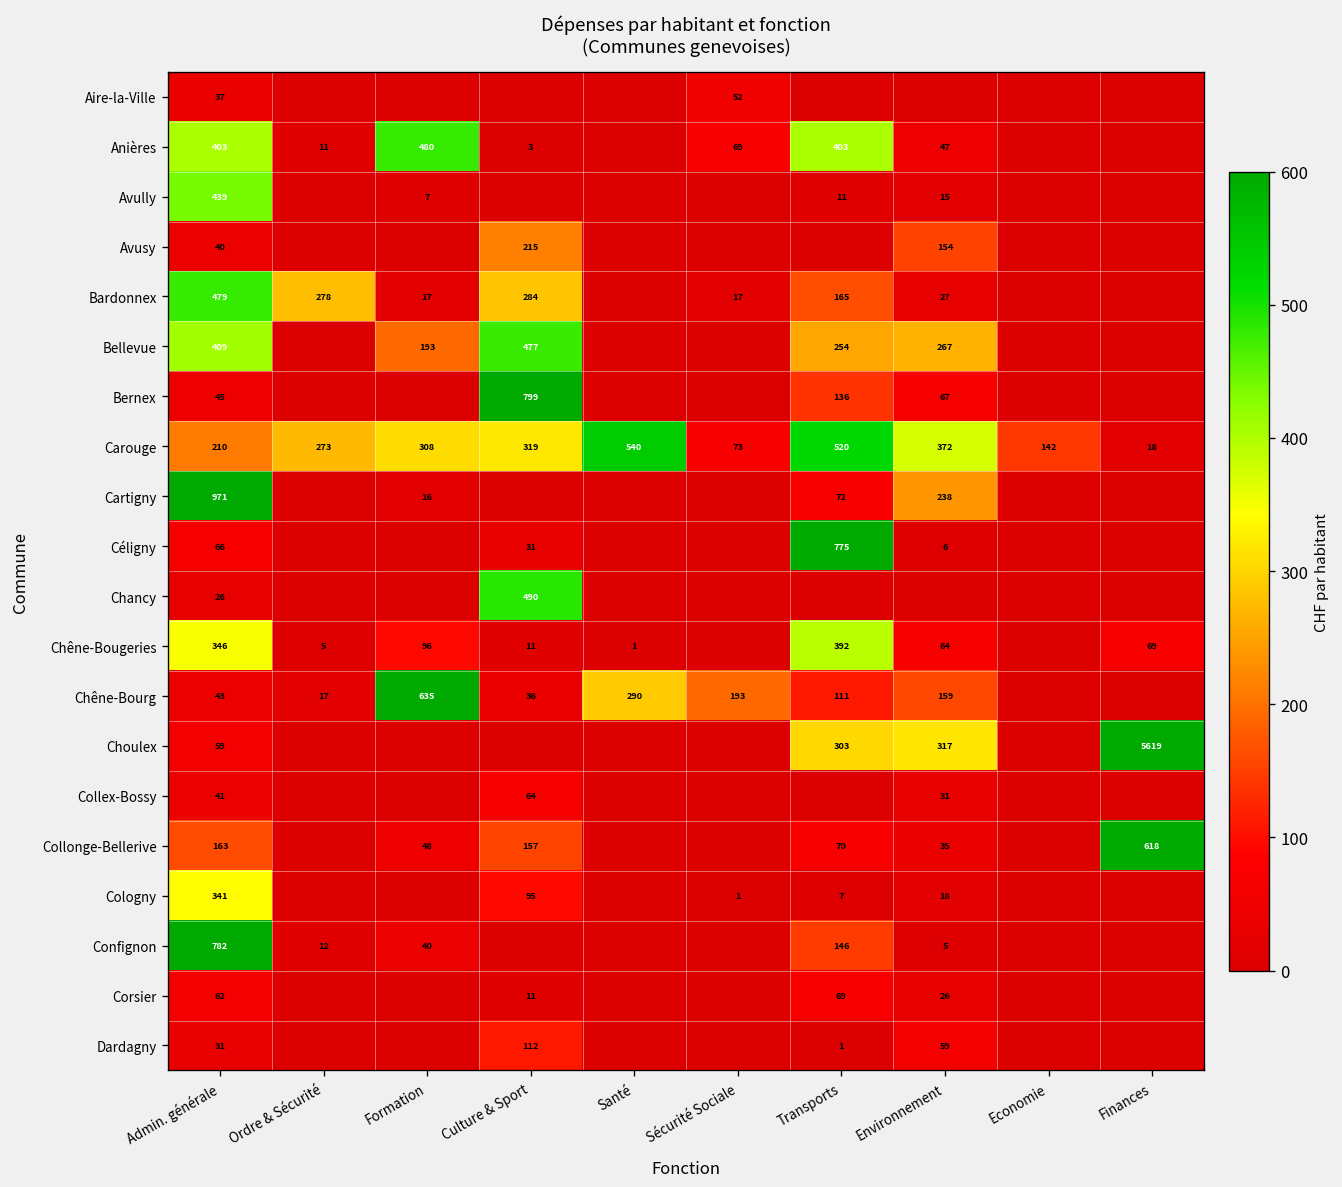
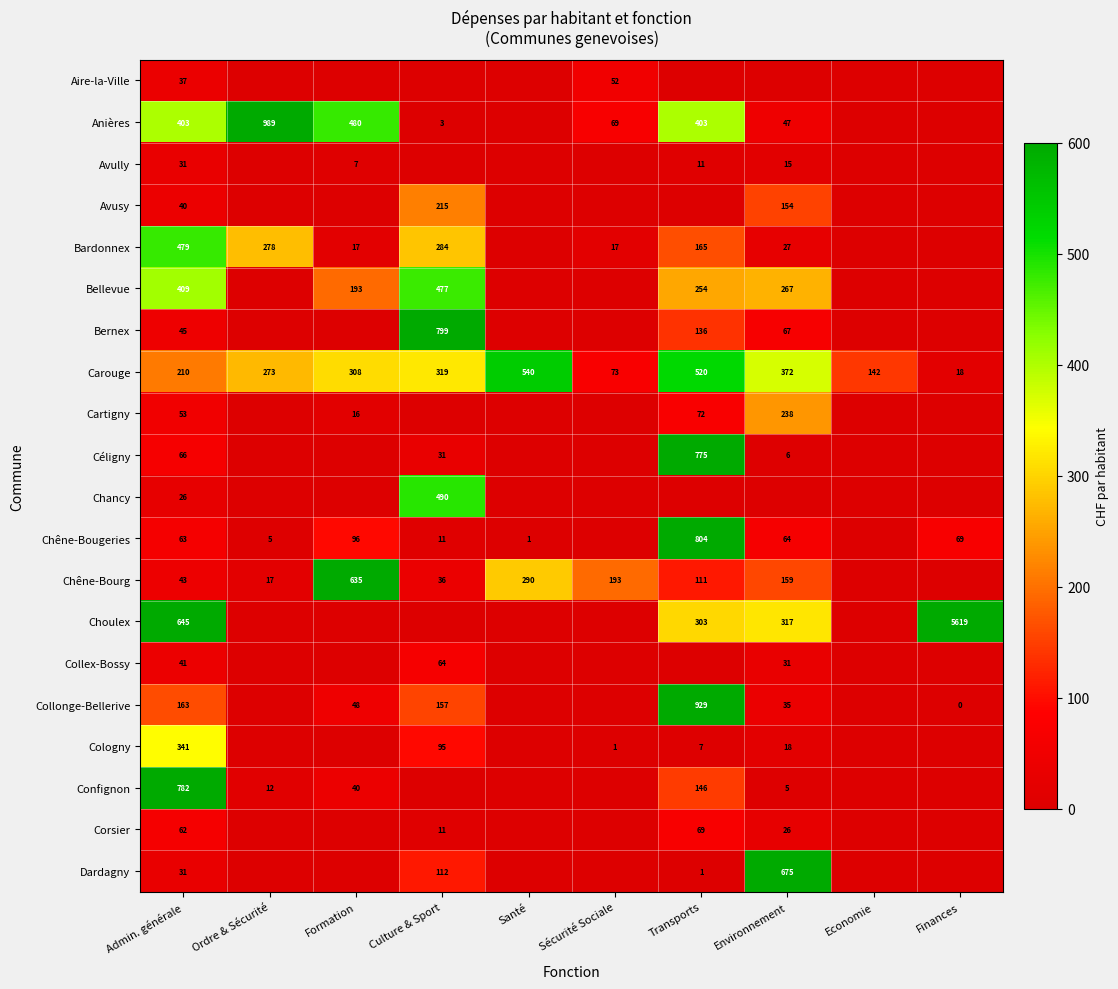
  {
    "Aire-la-Ville": {
      "Admin. générale": 37,
      "Sécurité Sociale": 52
    },
    "Anières": {
      "Admin. générale": 403,
-     "Ordre & Sécurité": 11,
+     "Ordre & Sécurité": 989,
      "Formation": 480,
      "Culture & Sport": 3,
      "Sécurité Sociale": 69,
      "Transports": 403,
      "Environnement": 47
    },
    "Avully": {
-     "Admin. générale": 439,
+     "Admin. générale": 31,
      "Formation": 7,
      "Transports": 11,
      "Environnement": 15
    },
    "Avusy": {
      "Admin. générale": 40,
      "Culture & Sport": 215,
      "Environnement": 154
    },
    "Bardonnex": {
      "Admin. générale": 479,
      "Ordre & Sécurité": 278,
      "Formation": 17,
      "Culture & Sport": 284,
      "Sécurité Sociale": 17,
      "Transports": 165,
      "Environnement": 27
    },
    "Bellevue": {
      "Admin. générale": 409,
      "Formation": 193,
      "Culture & Sport": 477,
      "Transports": 254,
      "Environnement": 267
    },
    "Bernex": {
      "Admin. générale": 45,
      "Culture & Sport": 799,
      "Transports": 136,
      "Environnement": 67
    },
    "Carouge": {
      "Admin. générale": 210,
      "Ordre & Sécurité": 273,
      "Formation": 308,
      "Culture & Sport": 319,
      "Santé": 540,
      "Sécurité Sociale": 73,
      "Transports": 520,
      "Environnement": 372,
      "Economie": 142,
      "Finances": 18
    },
    "Cartigny": {
-     "Admin. générale": 971,
+     "Admin. générale": 53,
      "Formation": 16,
      "Transports": 72,
      "Environnement": 238
    },
    "Céligny": {
      "Admin. générale": 66,
      "Culture & Sport": 31,
      "Transports": 775,
      "Environnement": 6
    },
    "Chancy": {
      "Admin. générale": 26,
      "Culture & Sport": 490
    },
    "Chêne-Bougeries": {
-     "Admin. générale": 346,
+     "Admin. générale": 63,
      "Ordre & Sécurité": 5,
      "Formation": 96,
      "Culture & Sport": 11,
      "Santé": 1,
-     "Transports": 392,
+     "Transports": 804,
      "Environnement": 64,
      "Finances": 69
    },
    "Chêne-Bourg": {
      "Admin. générale": 43,
      "Ordre & Sécurité": 17,
      "Formation": 635,
      "Culture & Sport": 36,
      "Santé": 290,
      "Sécurité Sociale": 193,
      "Transports": 111,
      "Environnement": 159
    },
    "Choulex": {
-     "Admin. générale": 59,
+     "Admin. générale": 645,
      "Transports": 303,
      "Environnement": 317,
      "Finances": 5619
    },
    "Collex-Bossy": {
      "Admin. générale": 41,
      "Culture & Sport": 64,
      "Environnement": 31
    },
    "Collonge-Bellerive": {
      "Admin. générale": 163,
      "Formation": 48,
      "Culture & Sport": 157,
-     "Transports": 70,
+     "Transports": 929,
      "Environnement": 35,
-     "Finances": 618
+     "Finances": 0
    },
    "Cologny": {
      "Admin. générale": 341,
      "Culture & Sport": 95,
      "Sécurité Sociale": 1,
      "Transports": 7,
      "Environnement": 18
    },
    "Confignon": {
      "Admin. générale": 782,
      "Ordre & Sécurité": 12,
      "Formation": 40,
      "Transports": 146,
      "Environnement": 5
    },
    "Corsier": {
      "Admin. générale": 62,
      "Culture & Sport": 11,
      "Transports": 69,
      "Environnement": 26
    },
    "Dardagny": {
      "Admin. générale": 31,
      "Culture & Sport": 112,
      "Transports": 1,
-     "Environnement": 59
+     "Environnement": 675
    }
  }
